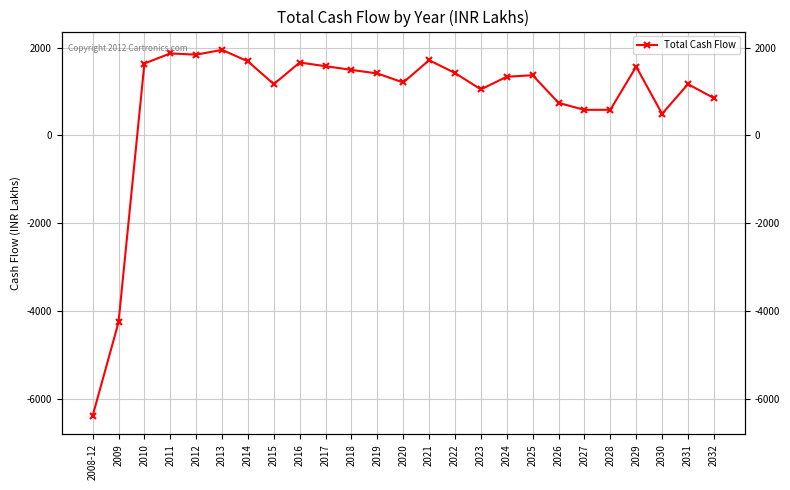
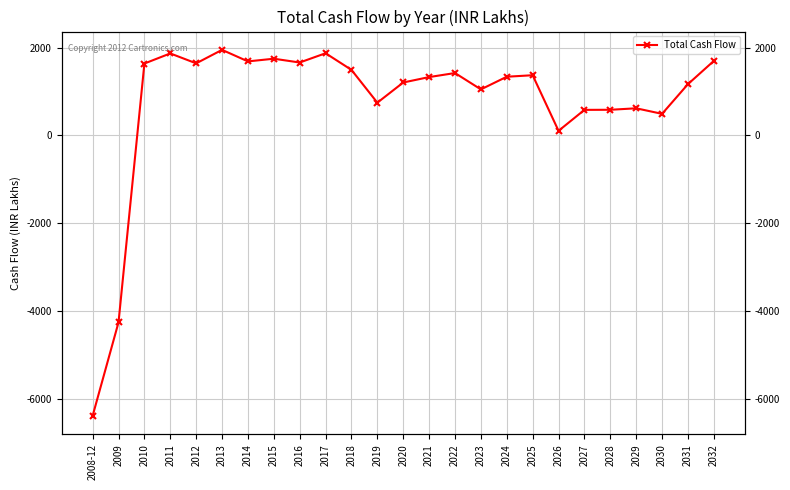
  {
    "2008-12": -6400,
    "2009": -4300,
    "2010": 1600,
-   "2012": 1800,
+   "2012": 1600,
    "2013": 1900,
    "2014": 1700,
-   "2015": 1200,
+   "2015": 1700,
    "2016": 1700,
-   "2017": 1600,
+   "2017": 1900,
    "2018": 1500,
-   "2019": 1400,
+   "2019": 700,
    "2020": 1200,
-   "2021": 1700,
+   "2021": 1300,
    "2022": 1400,
    "2023": 1000,
    "2024": 1300,
    "2025": 1400,
-   "2026": 700,
+   "2026": 100,
    "2027": 600,
    "2028": 600,
-   "2029": 1600,
+   "2029": 600,
    "2030": 500,
    "2031": 1200,
-   "2032": 900
+   "2032": 1700
  }
